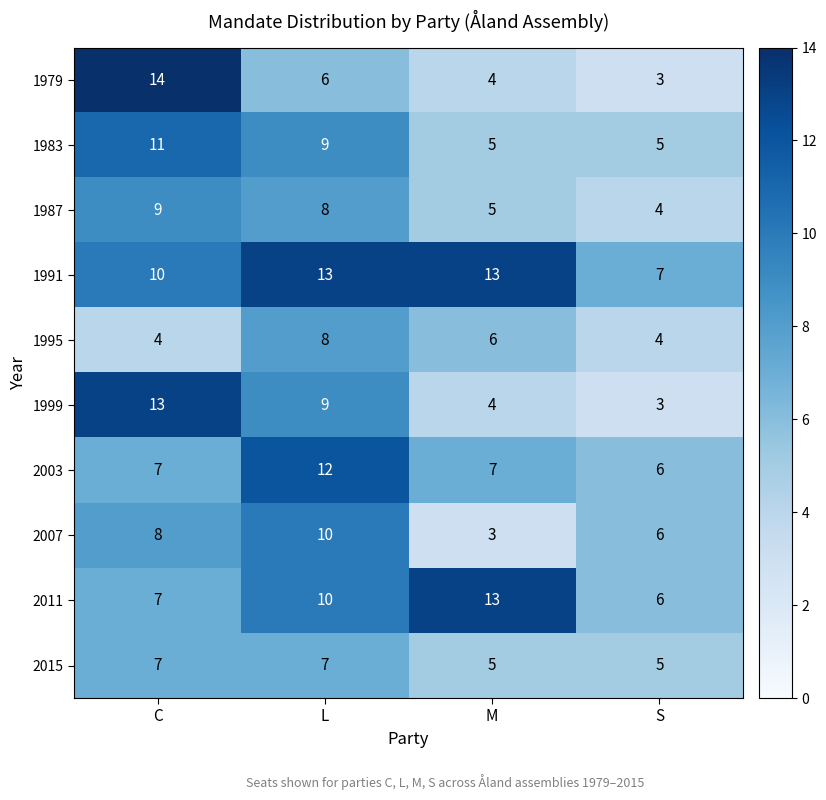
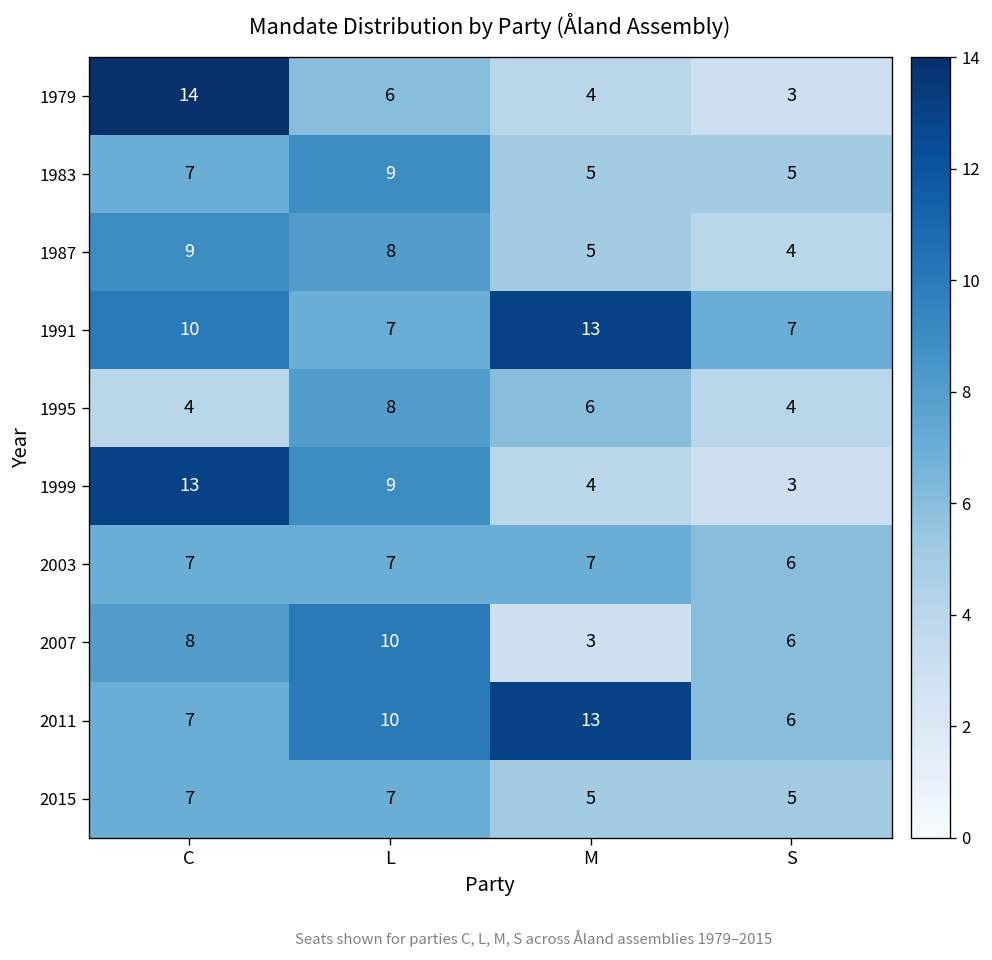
  {
    "1979": {
      "C": 14,
      "L": 6,
      "M": 4,
      "S": 3
    },
    "1983": {
-     "C": 11,
+     "C": 7,
      "L": 9,
      "M": 5,
      "S": 5
    },
    "1987": {
      "C": 9,
      "L": 8,
      "M": 5,
      "S": 4
    },
    "1991": {
      "C": 10,
-     "L": 13,
+     "L": 7,
      "M": 13,
      "S": 7
    },
    "1995": {
      "C": 4,
      "L": 8,
      "M": 6,
      "S": 4
    },
    "1999": {
      "C": 13,
      "L": 9,
      "M": 4,
      "S": 3
    },
    "2003": {
      "C": 7,
-     "L": 12,
+     "L": 7,
      "M": 7,
      "S": 6
    },
    "2007": {
      "C": 8,
      "L": 10,
      "M": 3,
      "S": 6
    },
    "2011": {
      "C": 7,
      "L": 10,
      "M": 13,
      "S": 6
    },
    "2015": {
      "C": 7,
      "L": 7,
      "M": 5,
      "S": 5
    }
  }
